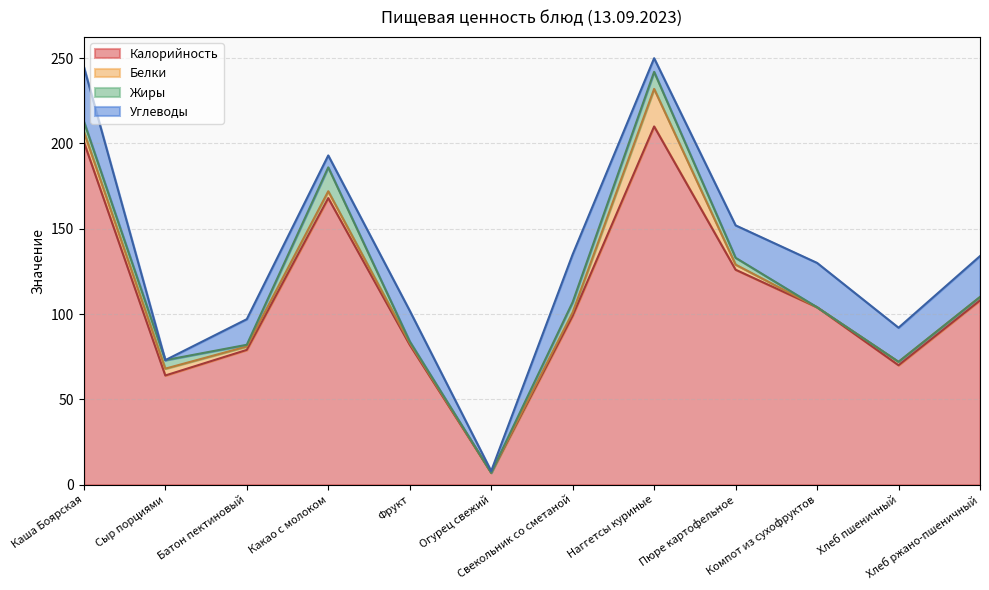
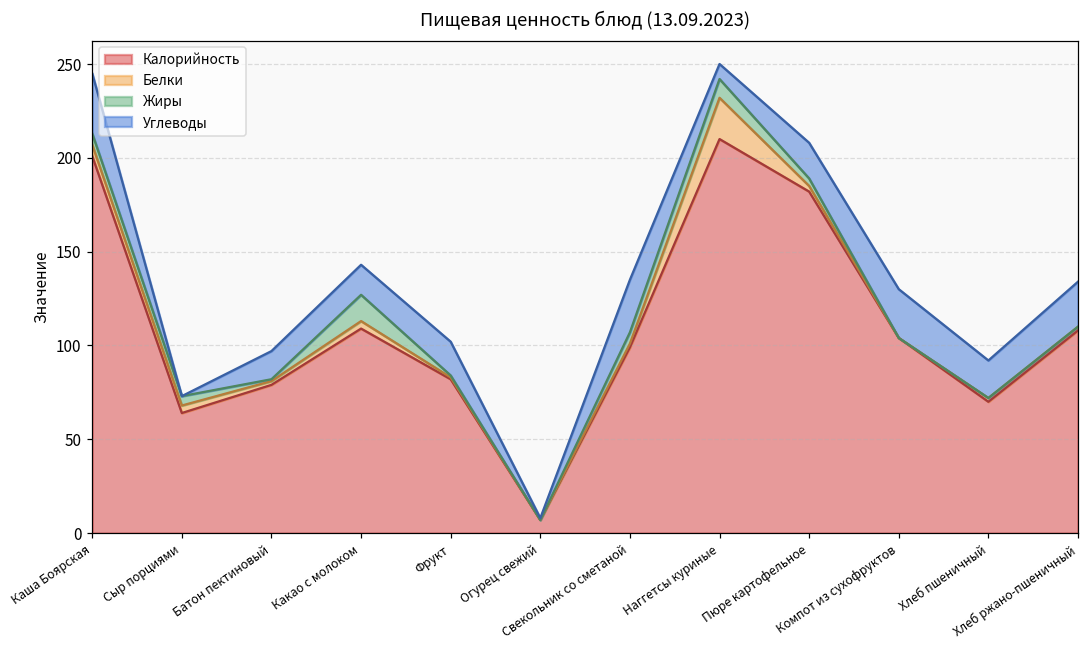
  {
    "Калорийность": {
      "Каша Боярская": 201,
      "Сыр порциями": 64,
      "Батон пектиновый": 79,
-     "Какао с молоком": 168,
+     "Какао с молоком": 109,
      "Свекольник со сметаной": 99,
      "Наггетсы куриные": 210,
-     "Пюре картофельное": 126,
+     "Пюре картофельное": 182,
      "Хлеб пшеничный": 70,
      "Хлеб ржано-пшеничный": 108
    },
    "Белки": {
      "Каша Боярская": 6,
      "Сыр порциями": 4,
      "Какао с молоком": 4,
      "Свекольник со сметаной": 2,
      "Наггетсы куриные": 22,
      "Пюре картофельное": 3
    },
    "Жиры": {
      "Каша Боярская": 6,
      "Какао с молоком": 14,
      "Свекольник со сметаной": 6,
      "Наггетсы куриные": 10,
      "Пюре картофельное": 4
    },
    "Углеводы": {
      "Каша Боярская": 32,
      "Батон пектиновый": 15,
-     "Какао с молоком": 7,
+     "Какао с молоком": 16,
      "Фрукт": 18,
      "Свекольник со сметаной": 28,
      "Наггетсы куриные": 8,
      "Пюре картофельное": 19,
      "Компот из сухофруктов": 26,
      "Хлеб пшеничный": 20,
      "Хлеб ржано-пшеничный": 24
    }
  }
